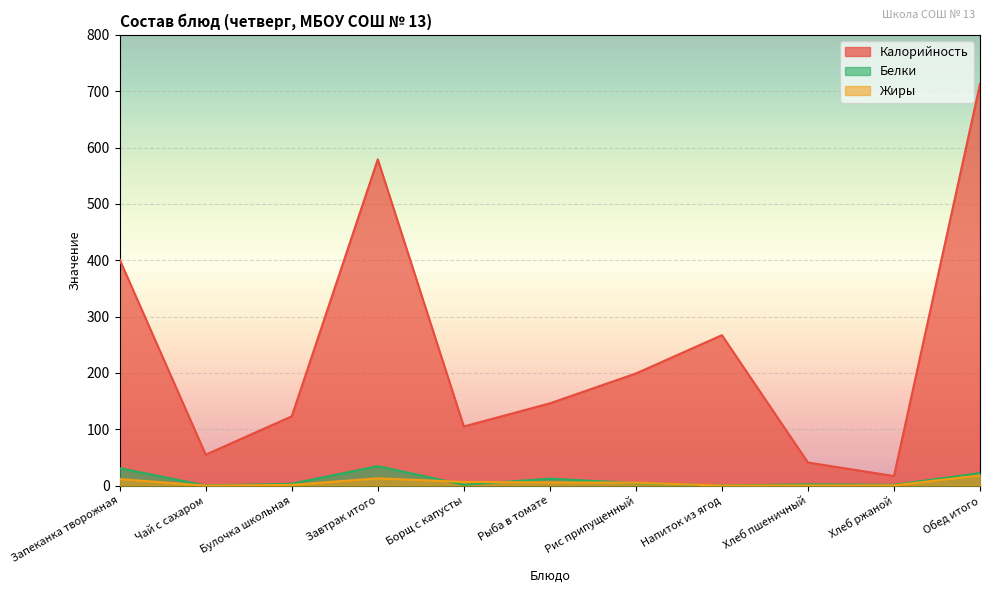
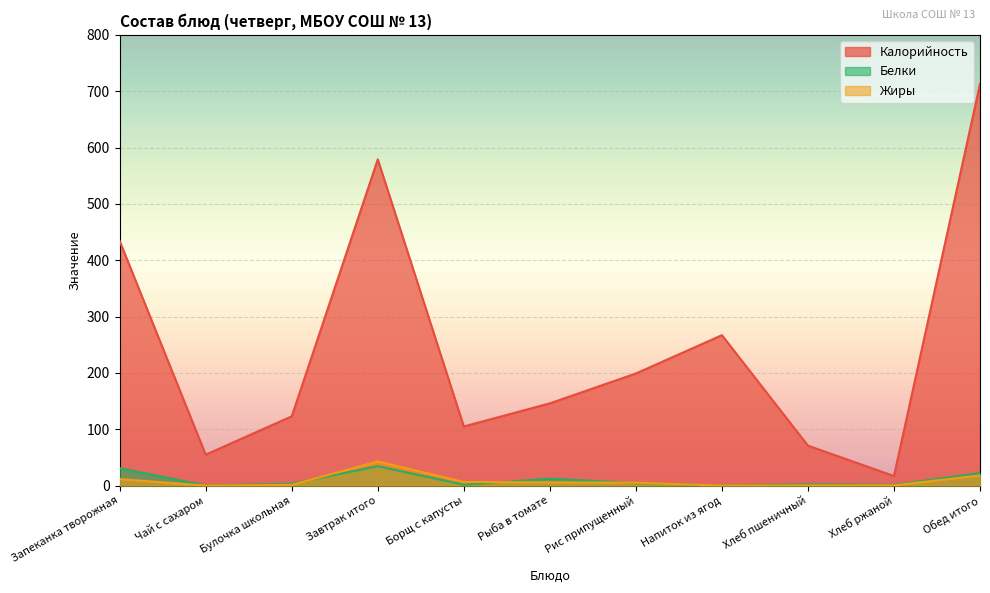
  {
    "Калорийность": {
-     "Запеканка творожная": 400,
+     "Запеканка творожная": 430,
      "Чай с сахаром": 60,
      "Булочка школьная": 120,
      "Завтрак итого": 580,
      "Борщ с капусты": 110,
      "Рыба в томате": 150,
      "Рис припущенный": 200,
      "Напиток из ягод": 270,
-     "Хлеб пшеничный": 40,
+     "Хлеб пшеничный": 70,
      "Хлеб ржаной": 20,
      "Обед итого": 710
    },
    "Белки": {
      "Запеканка творожная": 30,
      "Завтрак итого": 30,
      "Борщ с капусты": 0,
      "Рыба в томате": 10
    },
    "Жиры": {
      "Запеканка творожная": 10,
-     "Завтрак итого": 10,
+     "Завтрак итого": 40,
      "Борщ с капусты": 10,
      "Рыба в томате": 10
    }
  }
